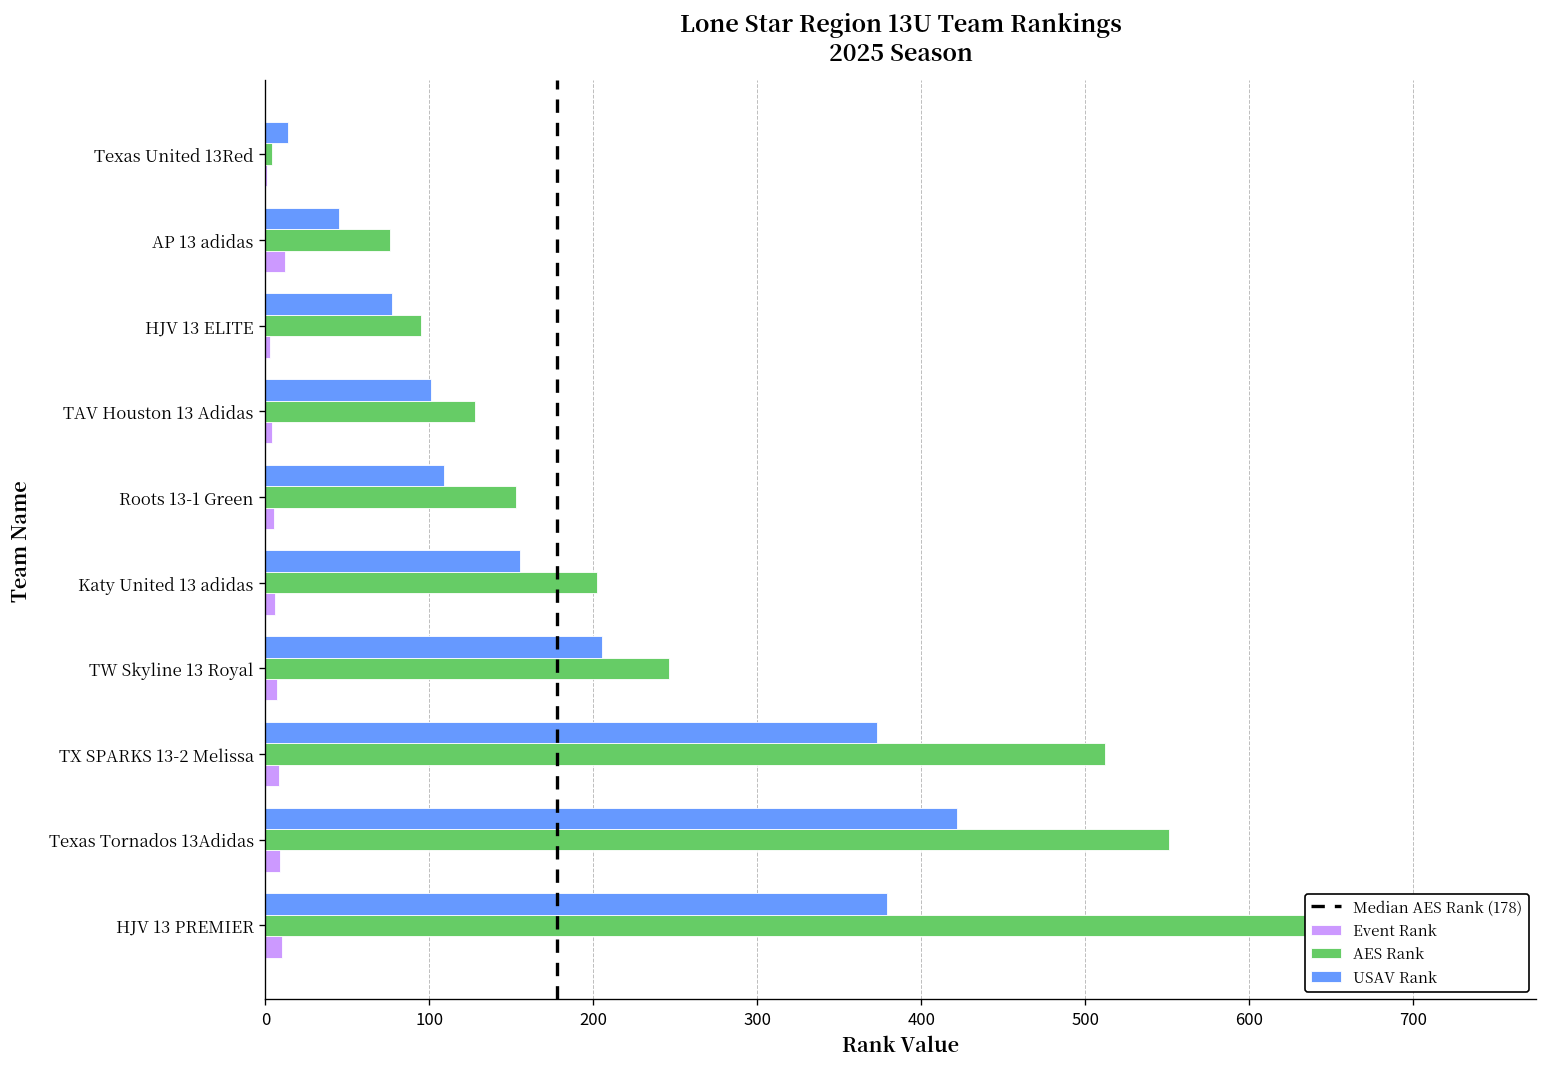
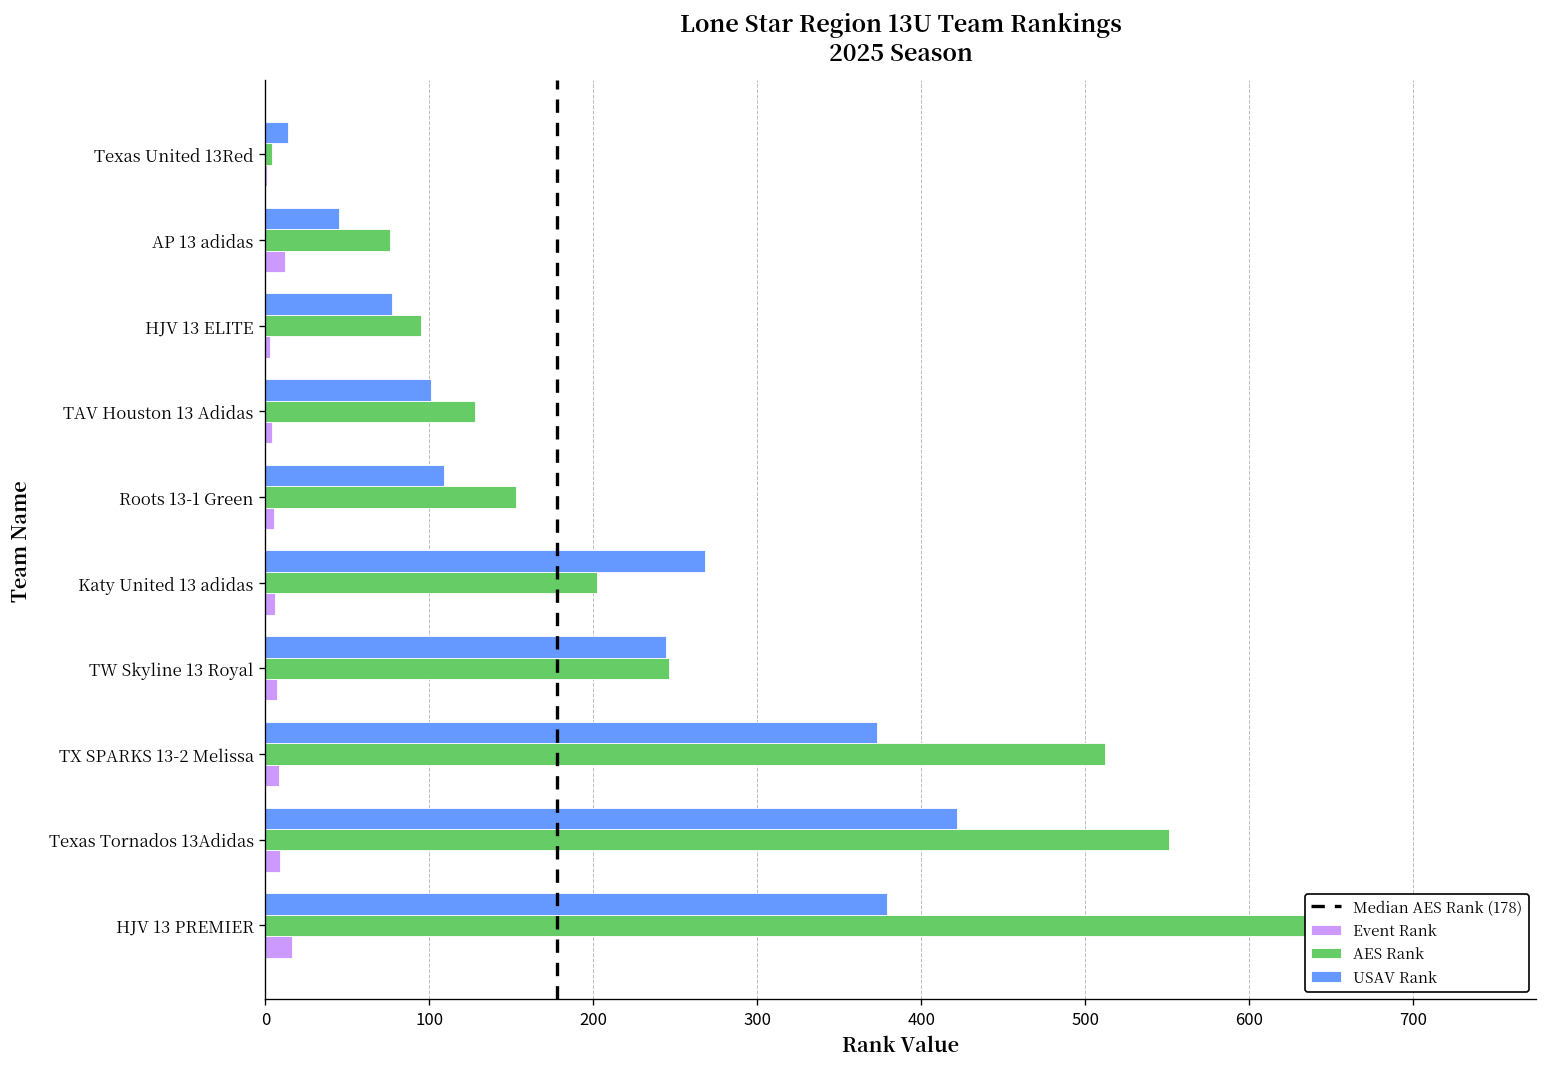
  {
    "Event Rank": {
      "AP 13 adidas": 12,
      "HJV 13 ELITE": 3,
      "TAV Houston 13 Adidas": 4,
      "Roots 13-1 Green": 5,
      "Katy United 13 adidas": 6,
      "TW Skyline 13 Royal": 7,
      "TX SPARKS 13-2 Melissa": 8,
      "Texas Tornados 13Adidas": 9,
-     "HJV 13 PREMIER": 10
+     "HJV 13 PREMIER": 16
    },
    "AES Rank": {
      "Texas United 13Red": 4,
      "AP 13 adidas": 76,
      "HJV 13 ELITE": 95,
      "TAV Houston 13 Adidas": 128,
      "Roots 13-1 Green": 153,
      "Katy United 13 adidas": 202,
      "TW Skyline 13 Royal": 246,
      "TX SPARKS 13-2 Melissa": 512,
      "Texas Tornados 13Adidas": 551
    },
    "USAV Rank": {
      "Texas United 13Red": 14,
      "AP 13 adidas": 45,
      "HJV 13 ELITE": 77,
      "TAV Houston 13 Adidas": 101,
      "Roots 13-1 Green": 109,
-     "Katy United 13 adidas": 155,
-     "TW Skyline 13 Royal": 205,
+     "Katy United 13 adidas": 268,
+     "TW Skyline 13 Royal": 244,
      "TX SPARKS 13-2 Melissa": 373,
      "Texas Tornados 13Adidas": 422,
      "HJV 13 PREMIER": 379
    }
  }
